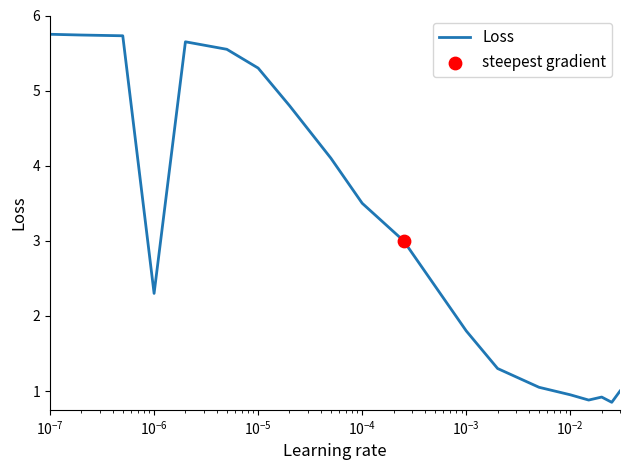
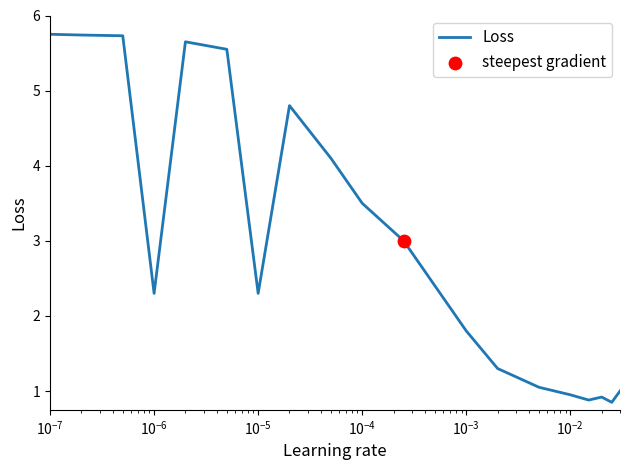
  {
    "Loss": {
      "10^-7": 5.8,
      "10^-6": 2.3,
-     "10^-5": 5.3,
+     "10^-5": 2.3,
      "10^-4": 3.5,
      "10^-3": 1.8,
      "10^-2": 1.0
    }
  }
